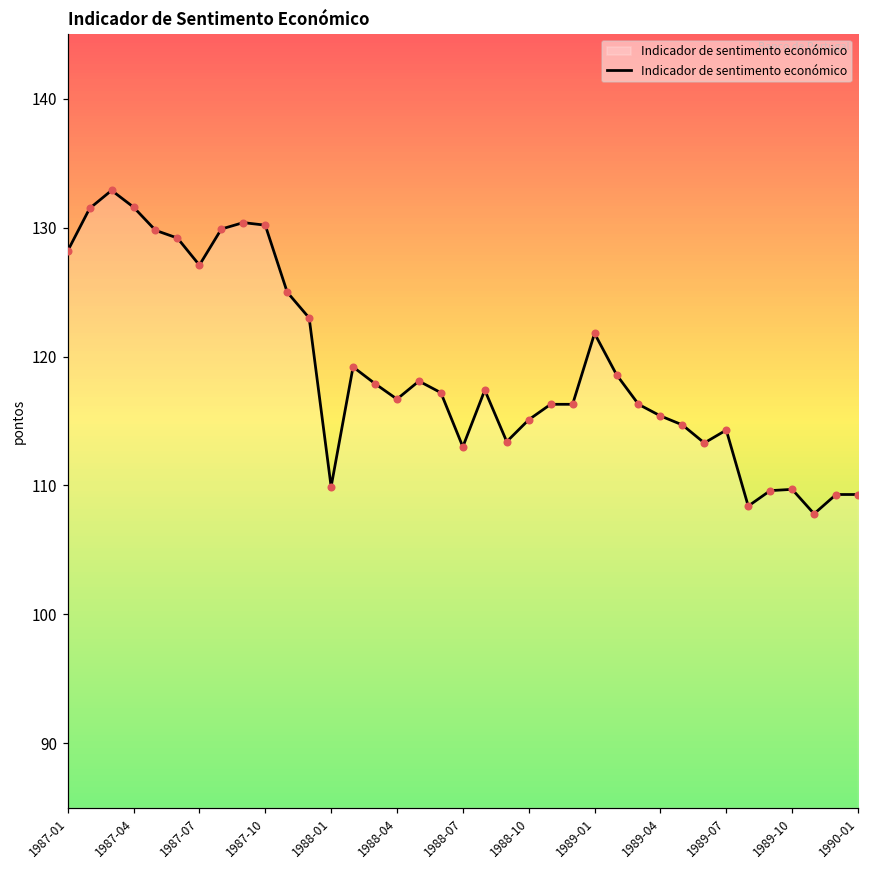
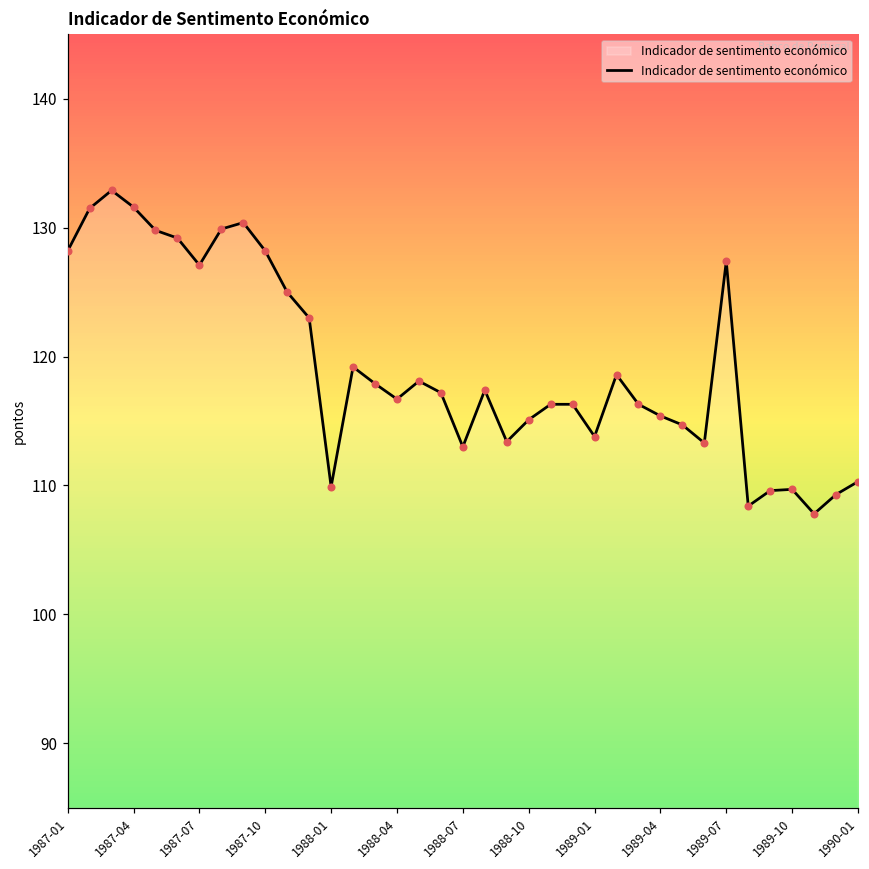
  {
    "1987-01": 128.2,
    "1987-04": 131.6,
    "1987-07": 127.1,
-   "1987-10": 130.2,
+   "1987-10": 128.2,
    "1988-01": 109.9,
    "1988-04": 116.7,
    "1988-07": 113.0,
    "1988-10": 115.1,
-   "1989-01": 121.8,
+   "1989-01": 113.8,
    "1989-04": 115.4,
-   "1989-07": 114.3,
+   "1989-07": 127.4,
    "1989-10": 109.7,
-   "1990-01": 109.3
+   "1990-01": 110.3
  }
